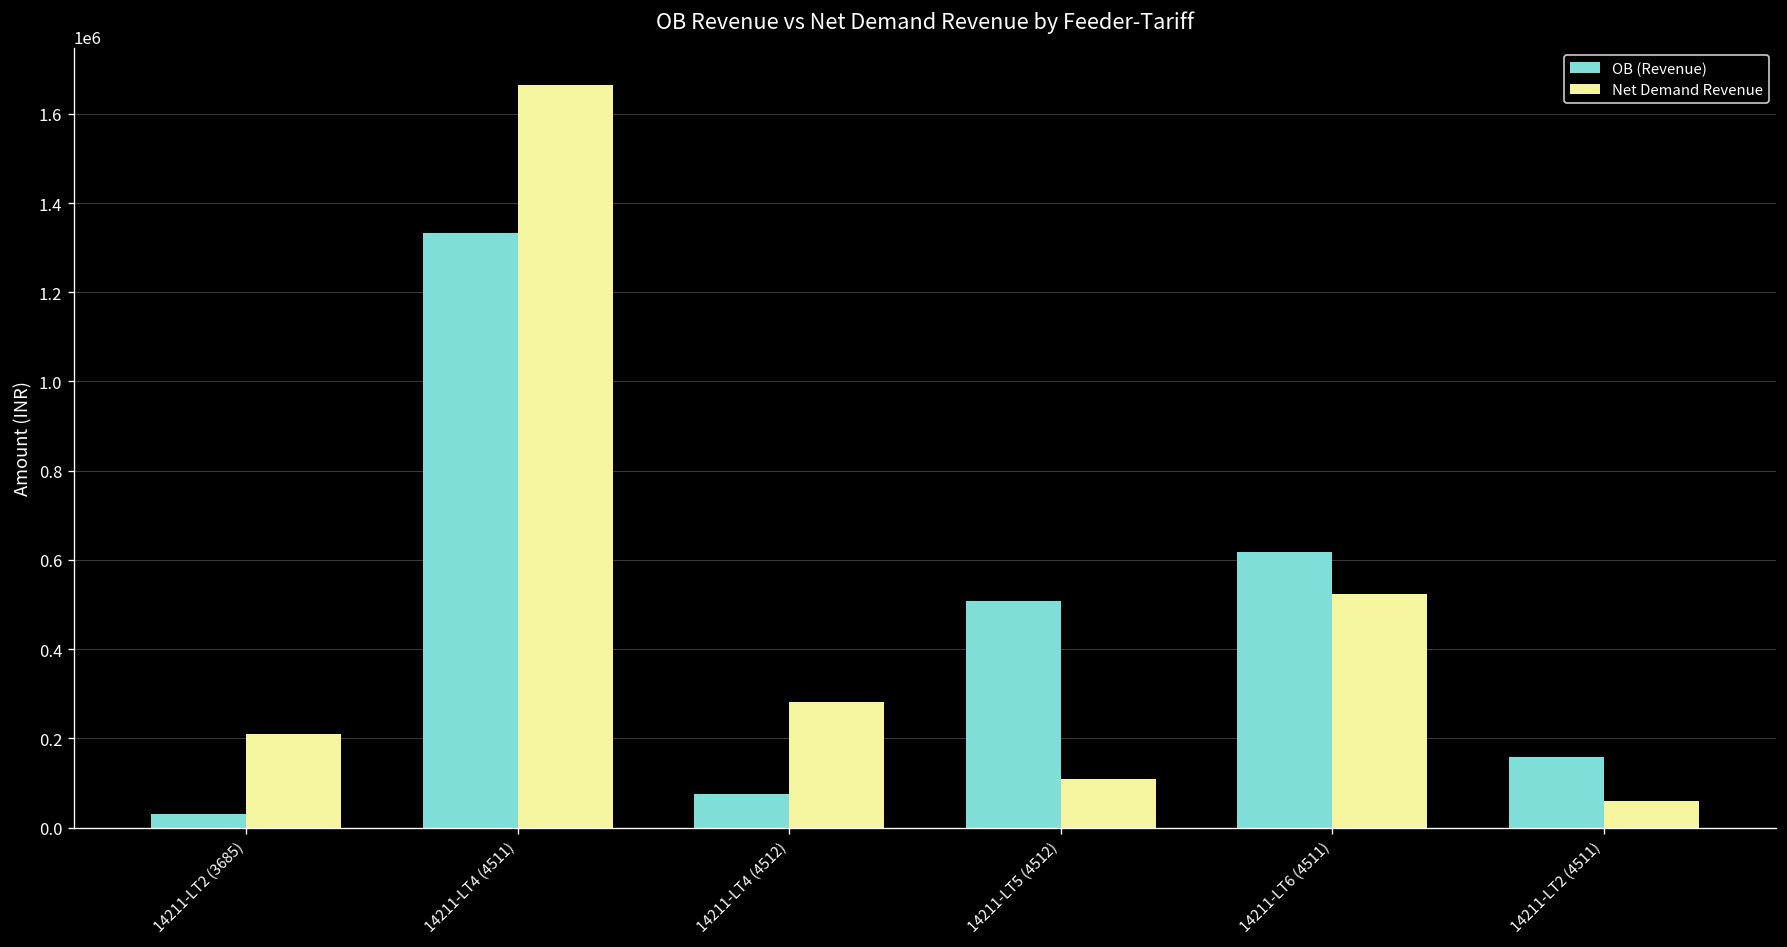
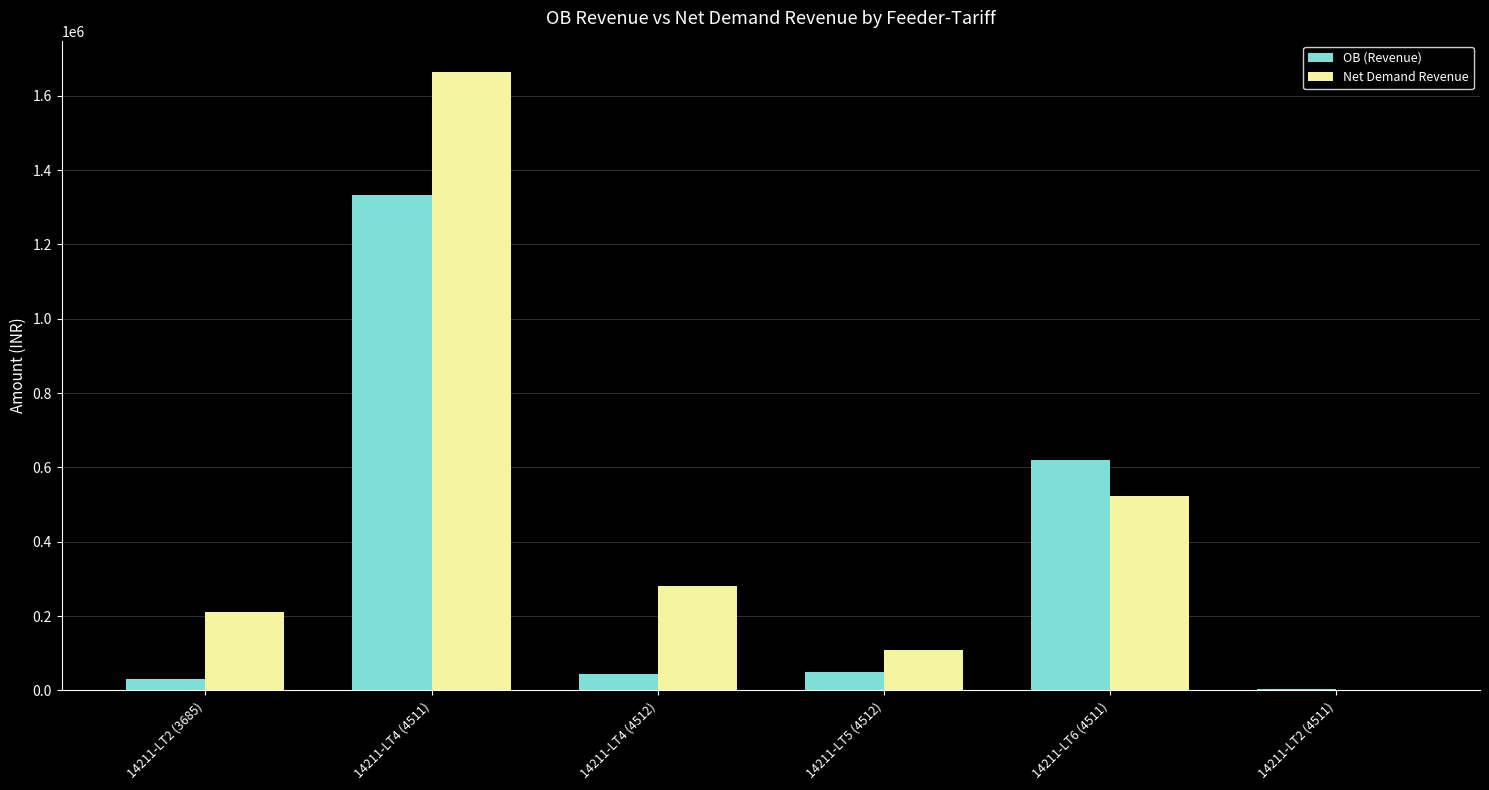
  {
    "OB (Revenue)": {
      "14211-LT2 (3685)": 30000,
      "14211-LT4 (4511)": 1330000,
-     "14211-LT4 (4512)": 80000,
-     "14211-LT5 (4512)": 510000,
+     "14211-LT4 (4512)": 40000,
+     "14211-LT5 (4512)": 50000,
      "14211-LT6 (4511)": 620000,
-     "14211-LT2 (4511)": 160000
+     "14211-LT2 (4511)": 0
    },
    "Net Demand Revenue": {
      "14211-LT2 (3685)": 210000,
      "14211-LT4 (4511)": 1660000,
      "14211-LT4 (4512)": 280000,
      "14211-LT5 (4512)": 110000,
      "14211-LT6 (4511)": 520000,
-     "14211-LT2 (4511)": 60000
+     "14211-LT2 (4511)": 0
    }
  }
